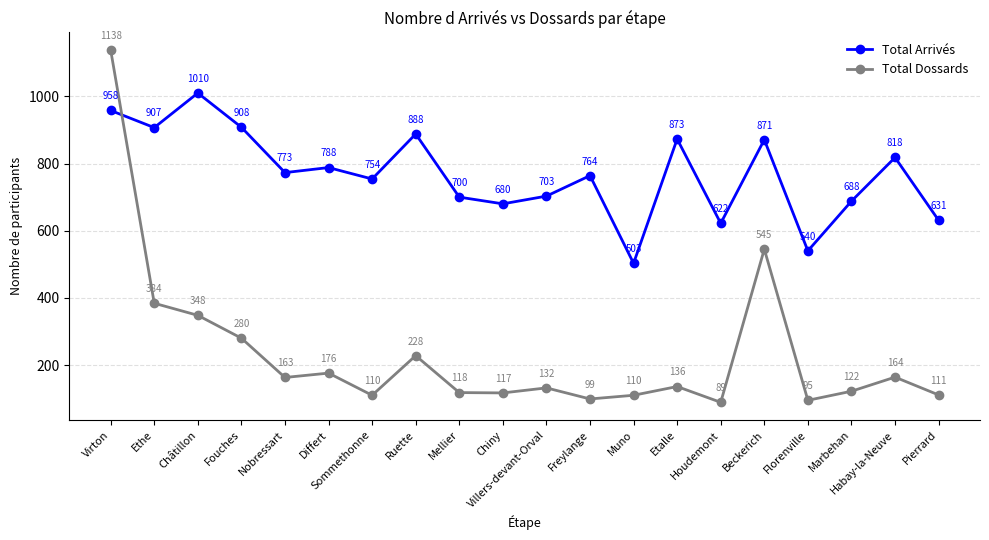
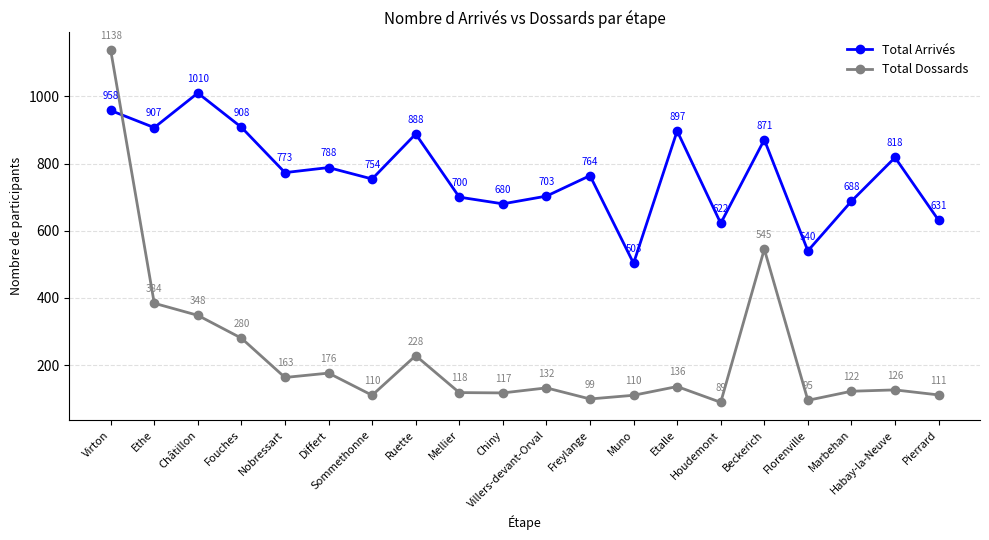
  {
    "Total Arrivés": {
      "Virton": 958,
      "Ethe": 907,
      "Châtillon": 1010,
      "Fouches": 908,
      "Nobressart": 773,
      "Differt": 788,
      "Sommethonne": 754,
      "Ruette": 888,
      "Mellier": 700,
      "Chiny": 680,
      "Villers-devant-Orval": 703,
      "Freylange": 764,
      "Muno": 503,
-     "Etalle": 873,
+     "Etalle": 897,
      "Houdemont": 622,
      "Beckerich": 871,
      "Florenville": 540,
      "Marbehan": 688,
      "Habay-la-Neuve": 818,
      "Pierrard": 631
    },
    "Total Dossards": {
      "Virton": 1138,
      "Ethe": 384,
      "Châtillon": 348,
      "Fouches": 280,
      "Nobressart": 163,
      "Differt": 176,
      "Sommethonne": 110,
      "Ruette": 228,
      "Mellier": 118,
      "Chiny": 117,
      "Villers-devant-Orval": 132,
      "Freylange": 99,
      "Muno": 110,
      "Etalle": 136,
      "Houdemont": 89,
      "Beckerich": 545,
      "Florenville": 95,
      "Marbehan": 122,
-     "Habay-la-Neuve": 164,
+     "Habay-la-Neuve": 126,
      "Pierrard": 111
    }
  }
